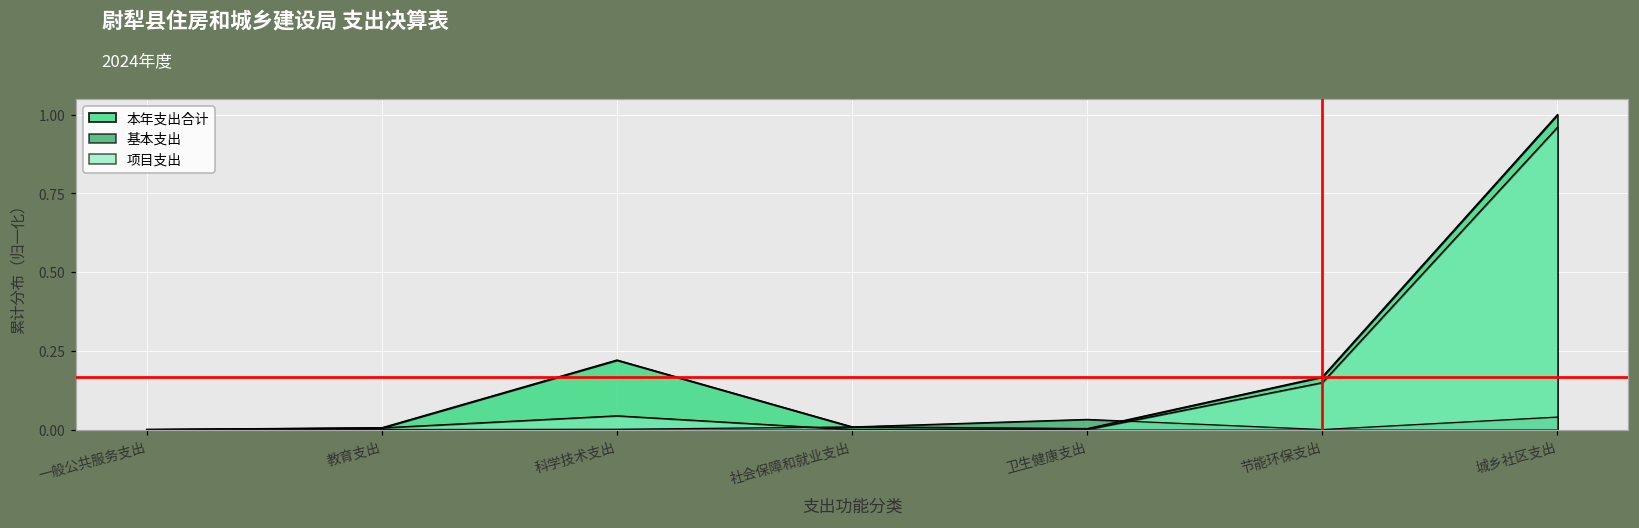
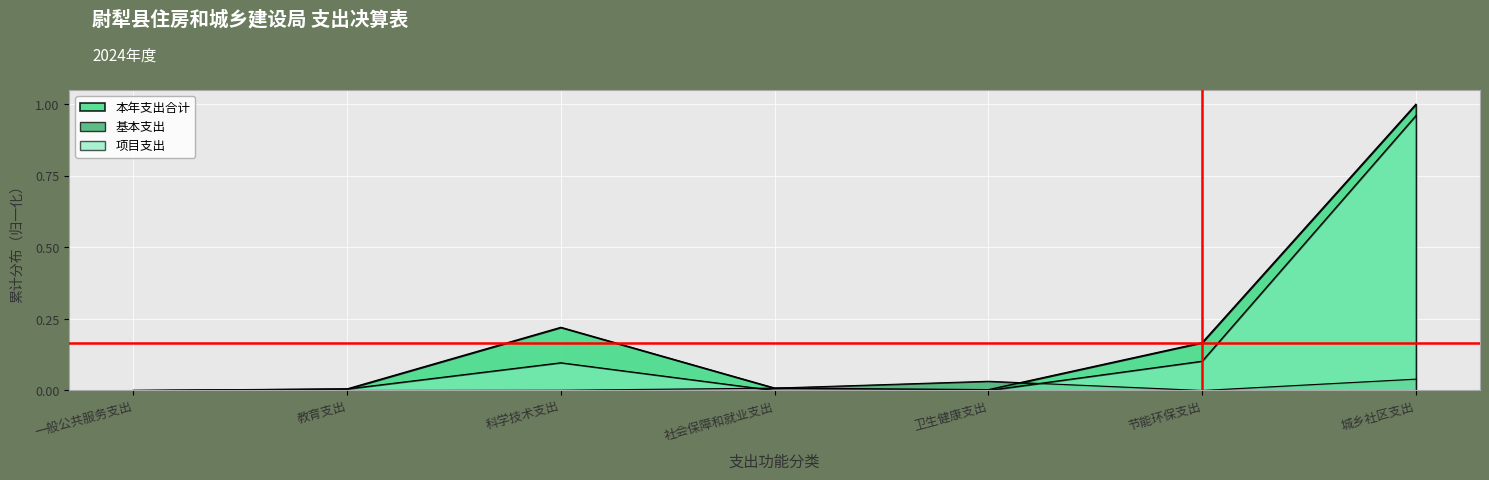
  {
    "本年支出合计": {
      "科学技术支出": 0.22,
      "节能环保支出": 0.17,
      "城乡社区支出": 1.00
    },
    "基本支出": {
      "科学技术支出": 0.00,
      "卫生健康支出": 0.03,
      "节能环保支出": 0.00,
      "城乡社区支出": 0.04
    },
    "项目支出": {
-     "科学技术支出": 0.04,
-     "节能环保支出": 0.15,
+     "科学技术支出": 0.10,
+     "节能环保支出": 0.10,
      "城乡社区支出": 0.96
    }
  }
